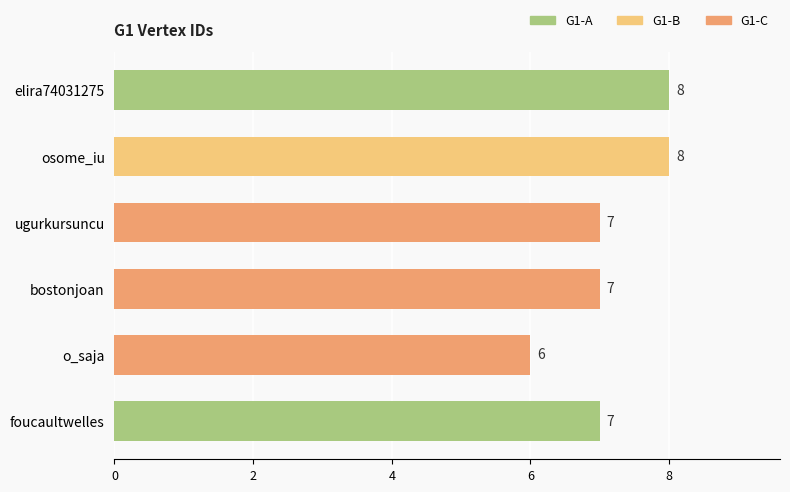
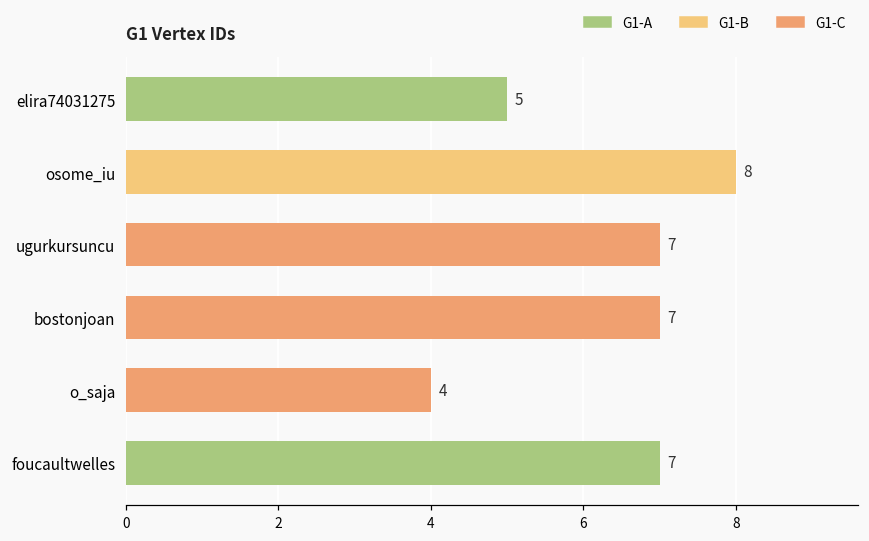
  {
-   "elira74031275": 8,
+   "elira74031275": 5,
    "osome_iu": 8,
    "ugurkursuncu": 7,
    "bostonjoan": 7,
-   "o_saja": 6,
+   "o_saja": 4,
    "foucaultwelles": 7
  }
